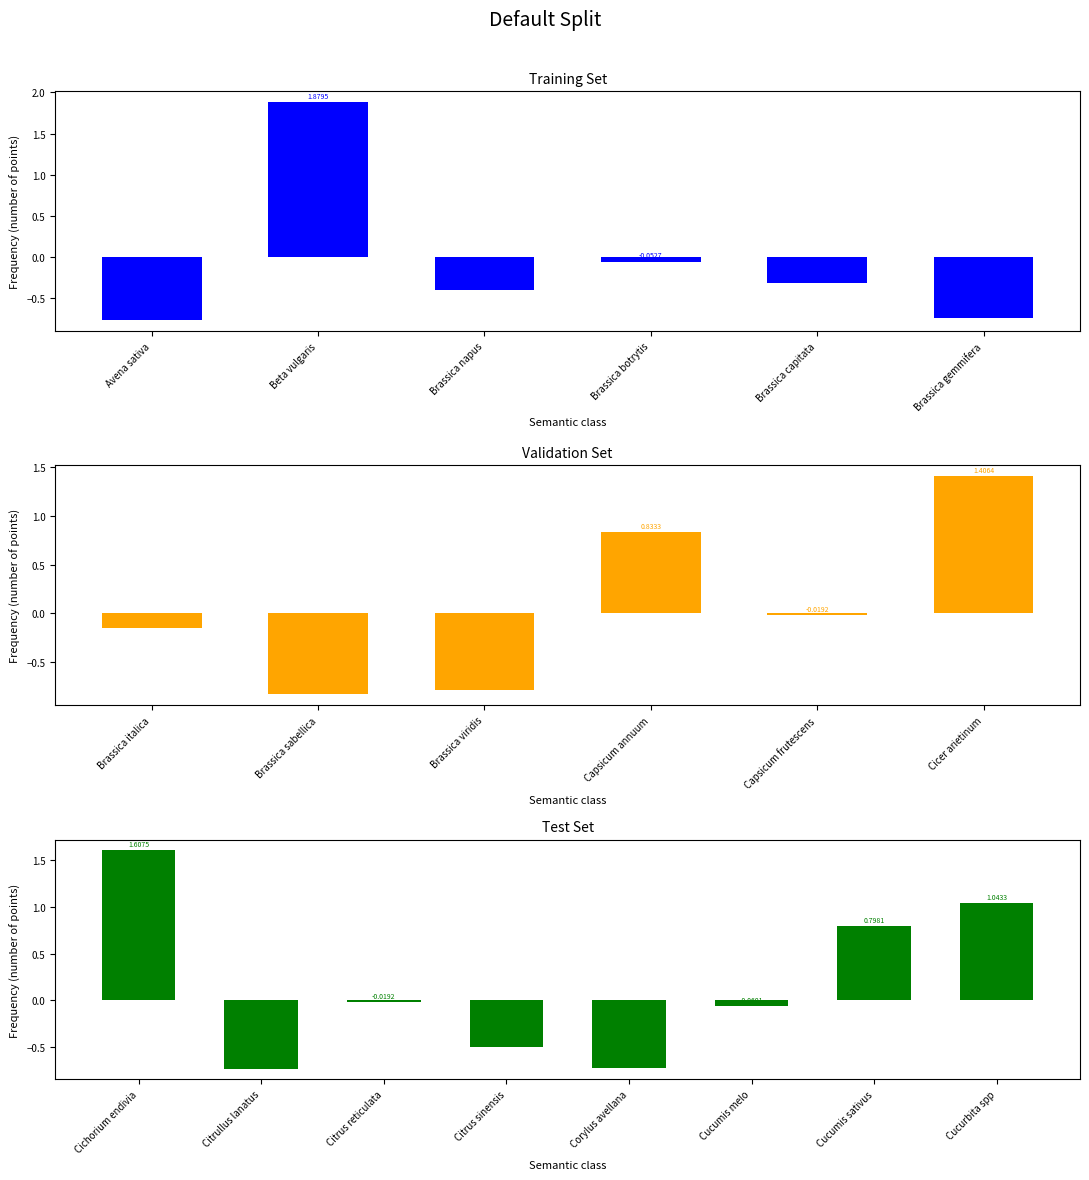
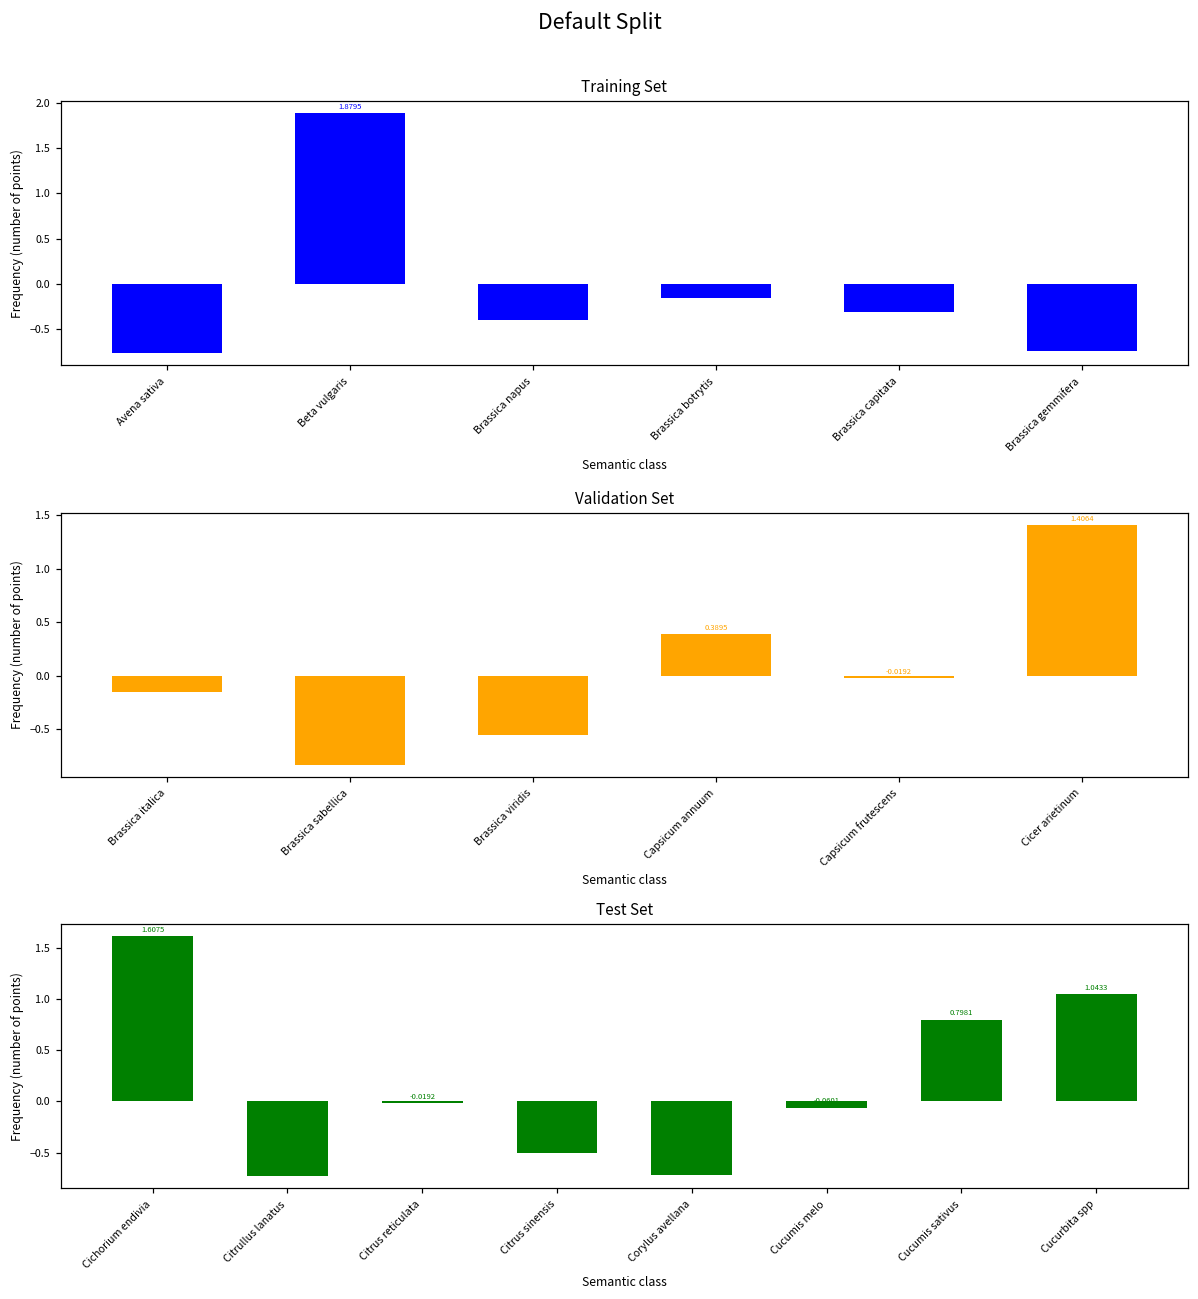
  {
    "Training Set": {
      "Avena sativa": -0.8,
      "Brassica napus": -0.4,
-     "Brassica botrytis": -0.1,
+     "Brassica botrytis": -0.2,
      "Brassica capitata": -0.3,
      "Brassica gemmifera": -0.7
    },
    "Validation Set": {
-     "Brassica viridis": -0.8,
-     "Capsicum annuum": 0.8333,
+     "Brassica viridis": -0.5,
+     "Capsicum annuum": 0.3895,
      "Capsicum frutescens": -0.0192,
      "Cicer arietinum": 1.4064
    },
    "Test Set": {
      "Cichorium endivia": 1.6075,
      "Citrus reticulata": -0.0192,
      "Cucumis melo": -0.0601,
      "Cucumis sativus": 0.7981,
      "Cucurbita spp": 1.0433
    }
  }
